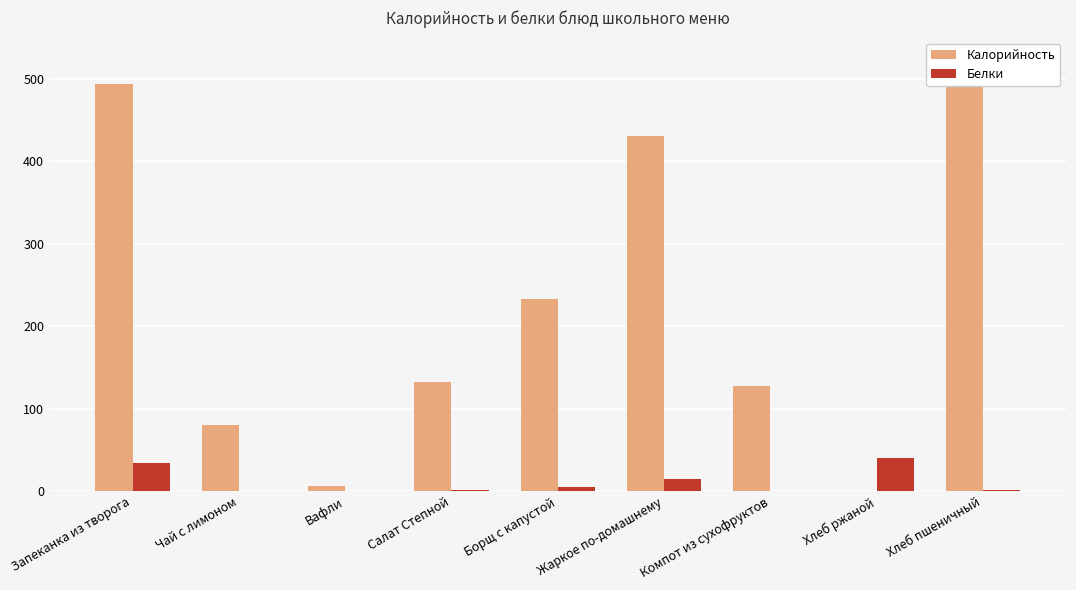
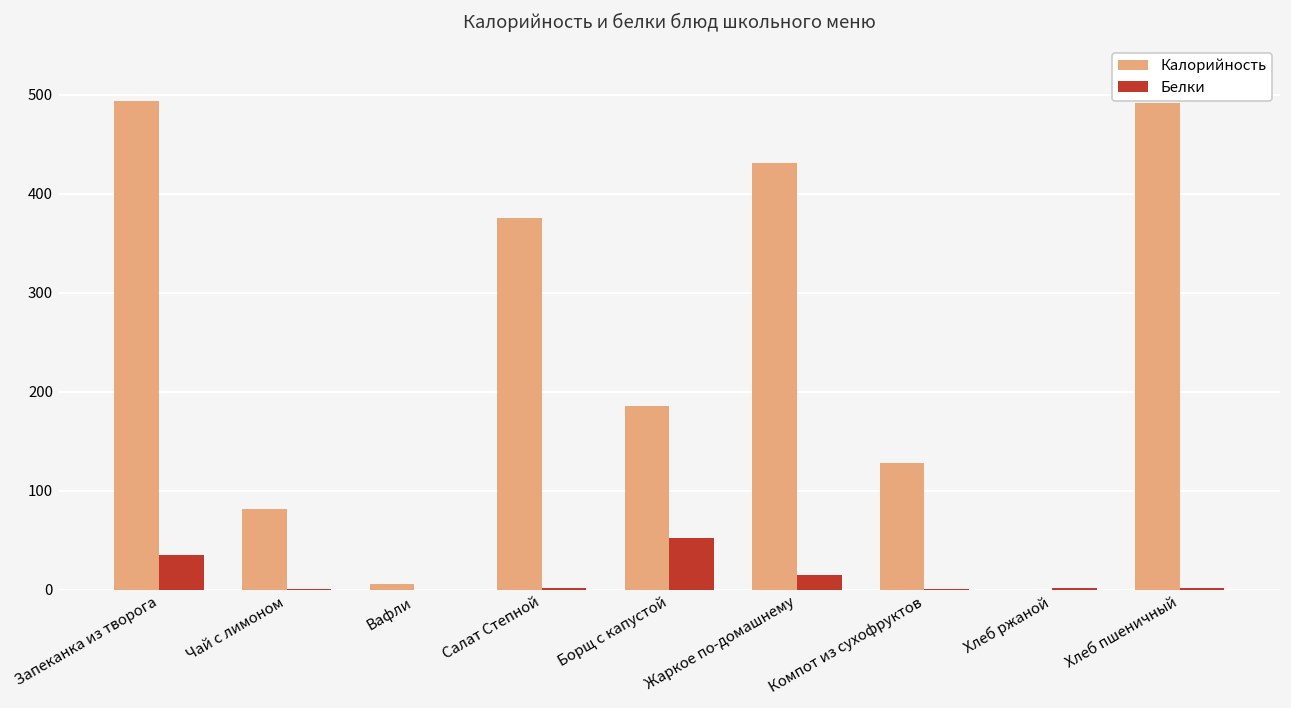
  {
    "Калорийность": {
      "Запеканка из творога": 490,
      "Чай с лимоном": 80,
      "Вафли": 10,
-     "Салат Степной": 130,
-     "Борщ с капустой": 230,
+     "Салат Степной": 380,
+     "Борщ с капустой": 190,
      "Жаркое по-домашнему": 430,
      "Компот из сухофруктов": 130,
      "Хлеб ржаной": 0
    },
    "Белки": {
      "Запеканка из творога": 40,
      "Вафли": 0,
-     "Борщ с капустой": 10,
+     "Борщ с капустой": 50,
      "Жаркое по-домашнему": 20,
-     "Хлеб ржаной": 40
+     "Хлеб ржаной": 0
    }
  }
